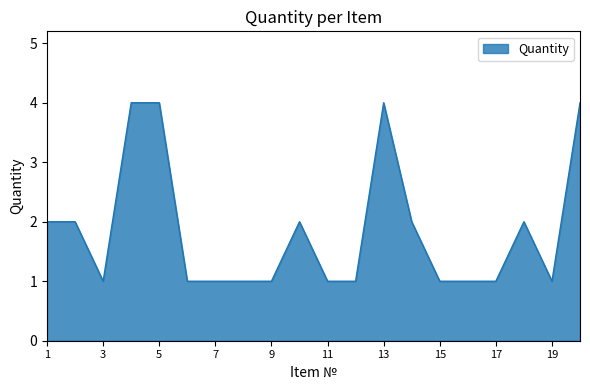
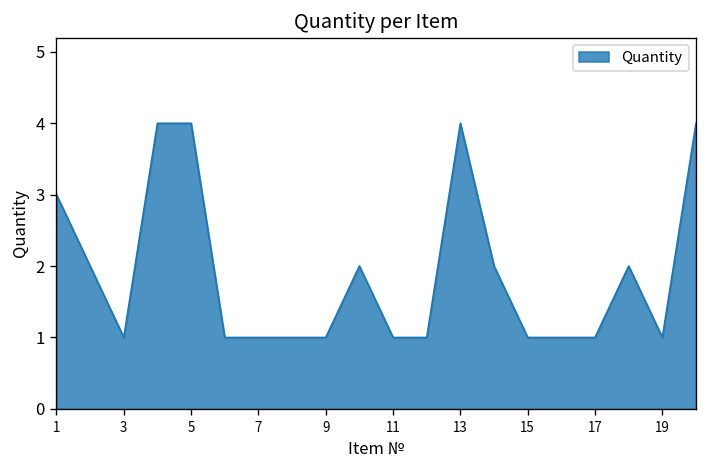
  {
-   "1": 2,
+   "1": 3,
    "3": 1,
    "5": 4,
    "7": 1,
    "9": 1,
    "11": 1,
    "13": 4,
    "15": 1,
    "17": 1,
    "19": 1
  }
